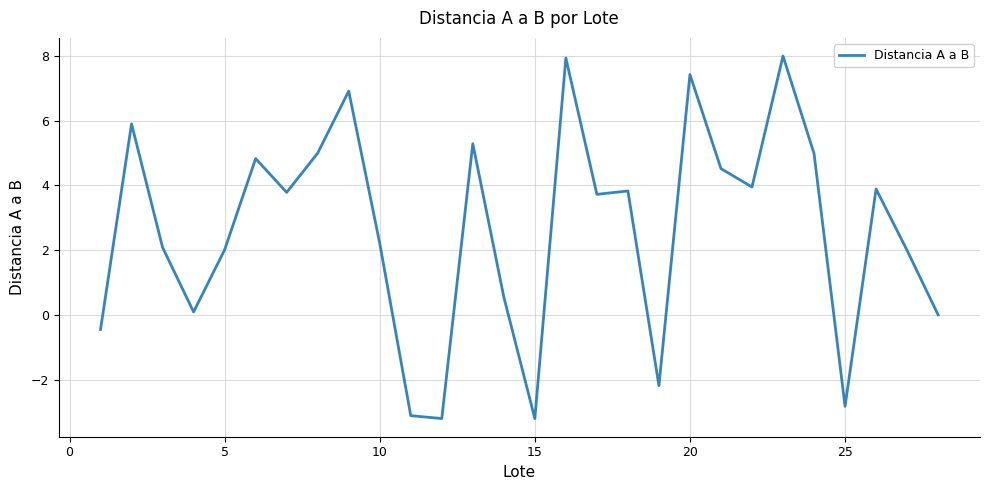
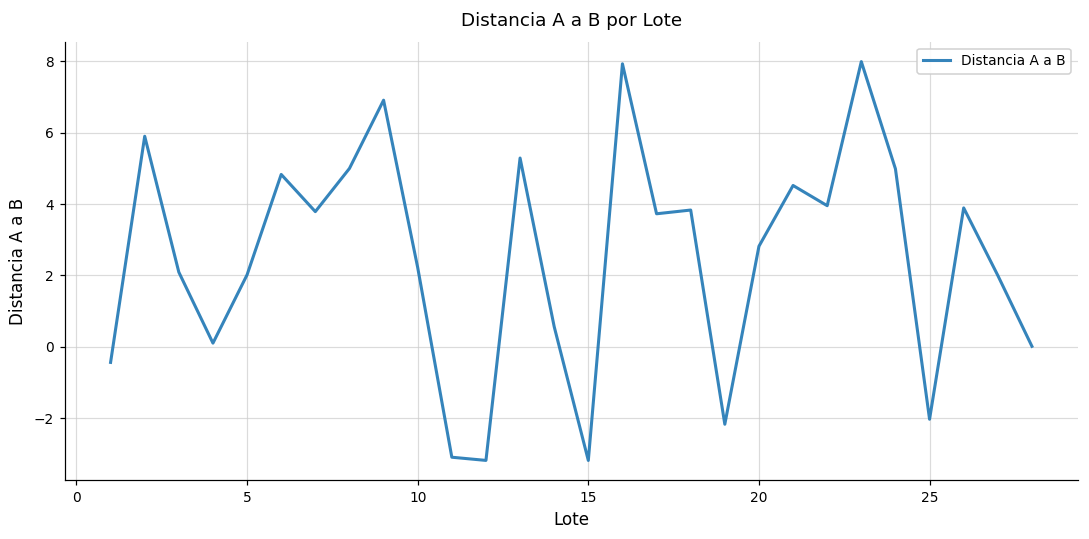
  {
    "5": 2.0,
    "10": 2.2,
    "15": -3.2,
-   "20": 7.4,
-   "25": -2.8
+   "20": 2.8,
+   "25": -2.0
  }
